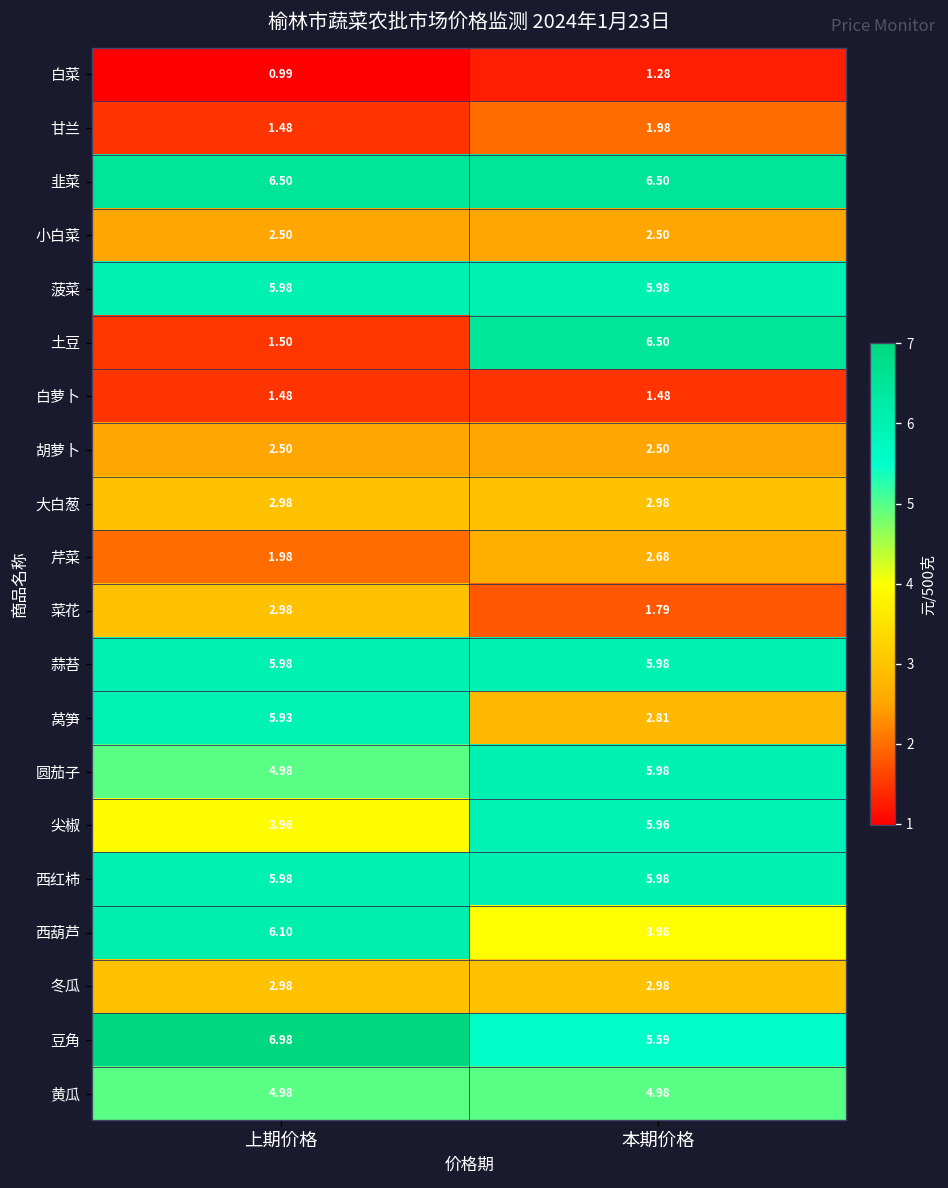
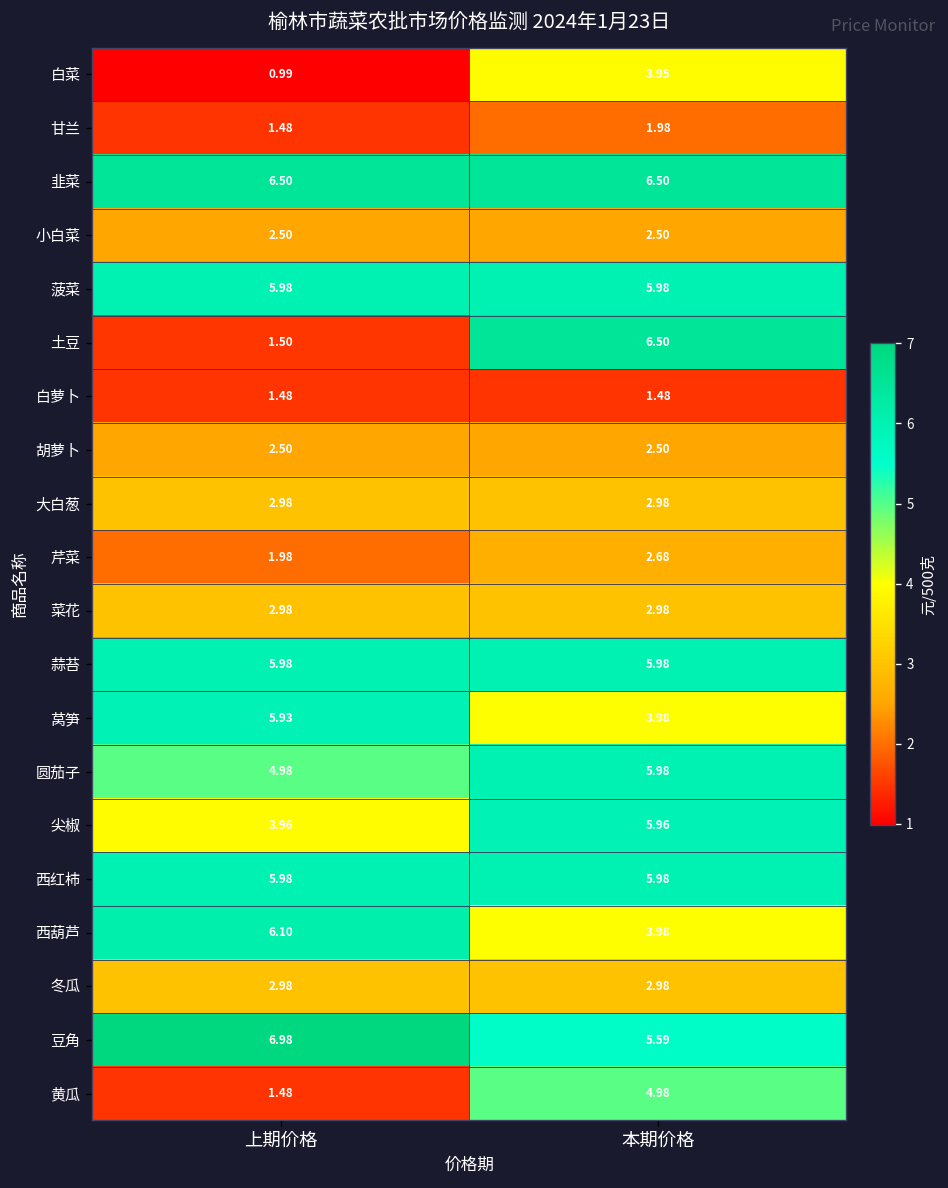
  {
    "白菜": {
      "上期价格": 0.99,
-     "本期价格": 1.28
+     "本期价格": 3.95
    },
    "甘兰": {
      "上期价格": 1.48,
      "本期价格": 1.98
    },
    "韭菜": {
      "上期价格": 6.50,
      "本期价格": 6.50
    },
    "小白菜": {
      "上期价格": 2.50,
      "本期价格": 2.50
    },
    "菠菜": {
      "上期价格": 5.98,
      "本期价格": 5.98
    },
    "土豆": {
      "上期价格": 1.50,
      "本期价格": 6.50
    },
    "白萝卜": {
      "上期价格": 1.48,
      "本期价格": 1.48
    },
    "胡萝卜": {
      "上期价格": 2.50,
      "本期价格": 2.50
    },
    "大白葱": {
      "上期价格": 2.98,
      "本期价格": 2.98
    },
    "芹菜": {
      "上期价格": 1.98,
      "本期价格": 2.68
    },
    "菜花": {
      "上期价格": 2.98,
-     "本期价格": 1.79
+     "本期价格": 2.98
    },
    "蒜苔": {
      "上期价格": 5.98,
      "本期价格": 5.98
    },
    "莴笋": {
      "上期价格": 5.93,
-     "本期价格": 2.81
+     "本期价格": 3.98
    },
    "圆茄子": {
      "上期价格": 4.98,
      "本期价格": 5.98
    },
    "尖椒": {
      "上期价格": 3.96,
      "本期价格": 5.96
    },
    "西红柿": {
      "上期价格": 5.98,
      "本期价格": 5.98
    },
    "西葫芦": {
      "上期价格": 6.10,
      "本期价格": 3.98
    },
    "冬瓜": {
      "上期价格": 2.98,
      "本期价格": 2.98
    },
    "豆角": {
      "上期价格": 6.98,
      "本期价格": 5.59
    },
    "黄瓜": {
-     "上期价格": 4.98,
+     "上期价格": 1.48,
      "本期价格": 4.98
    }
  }
